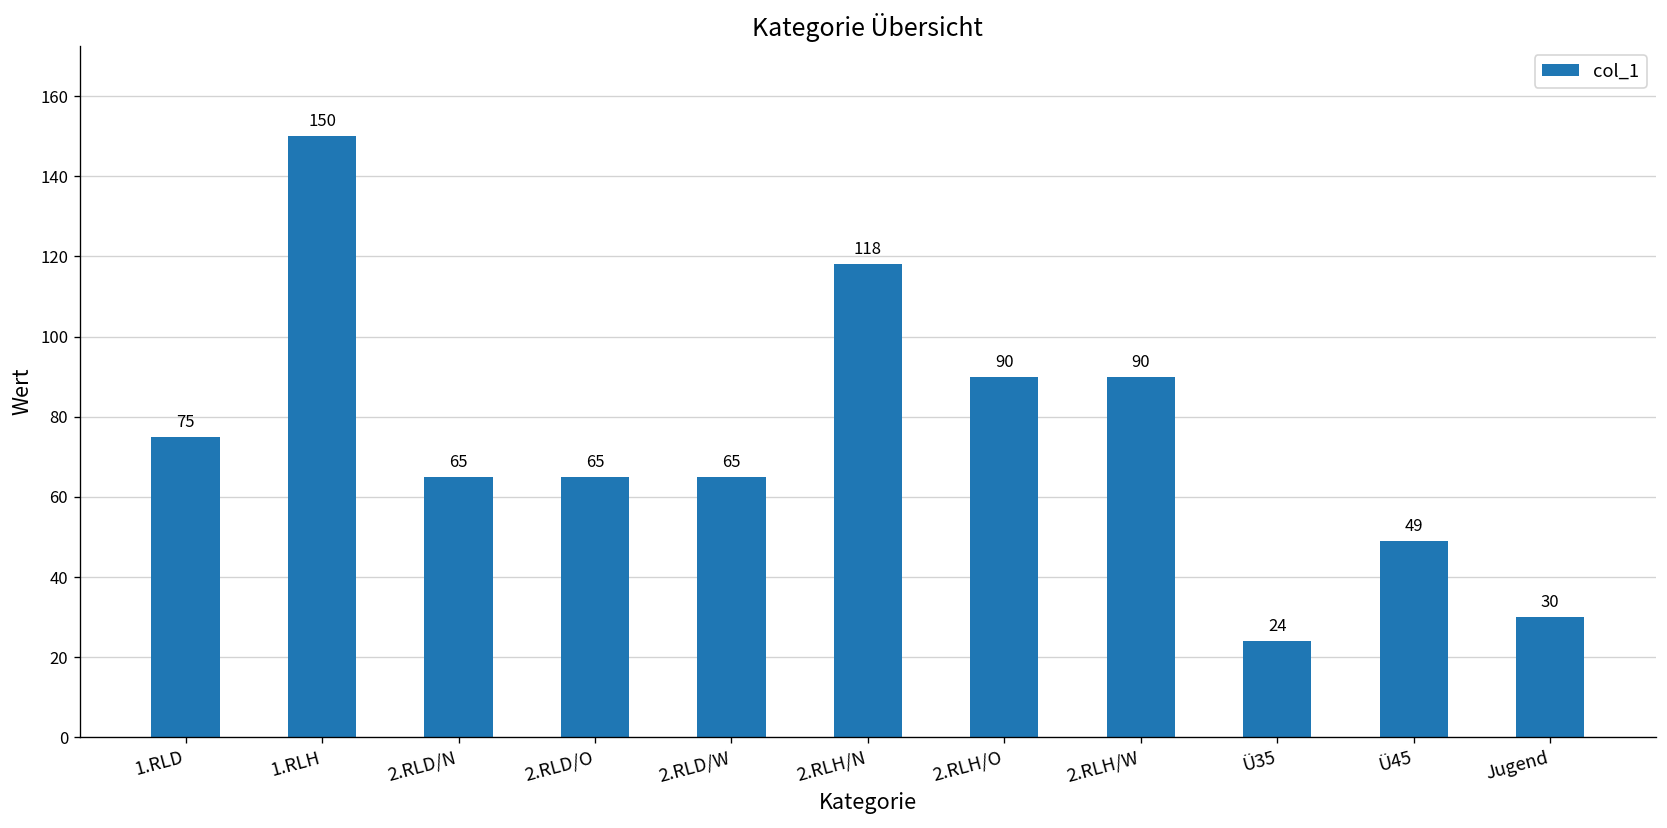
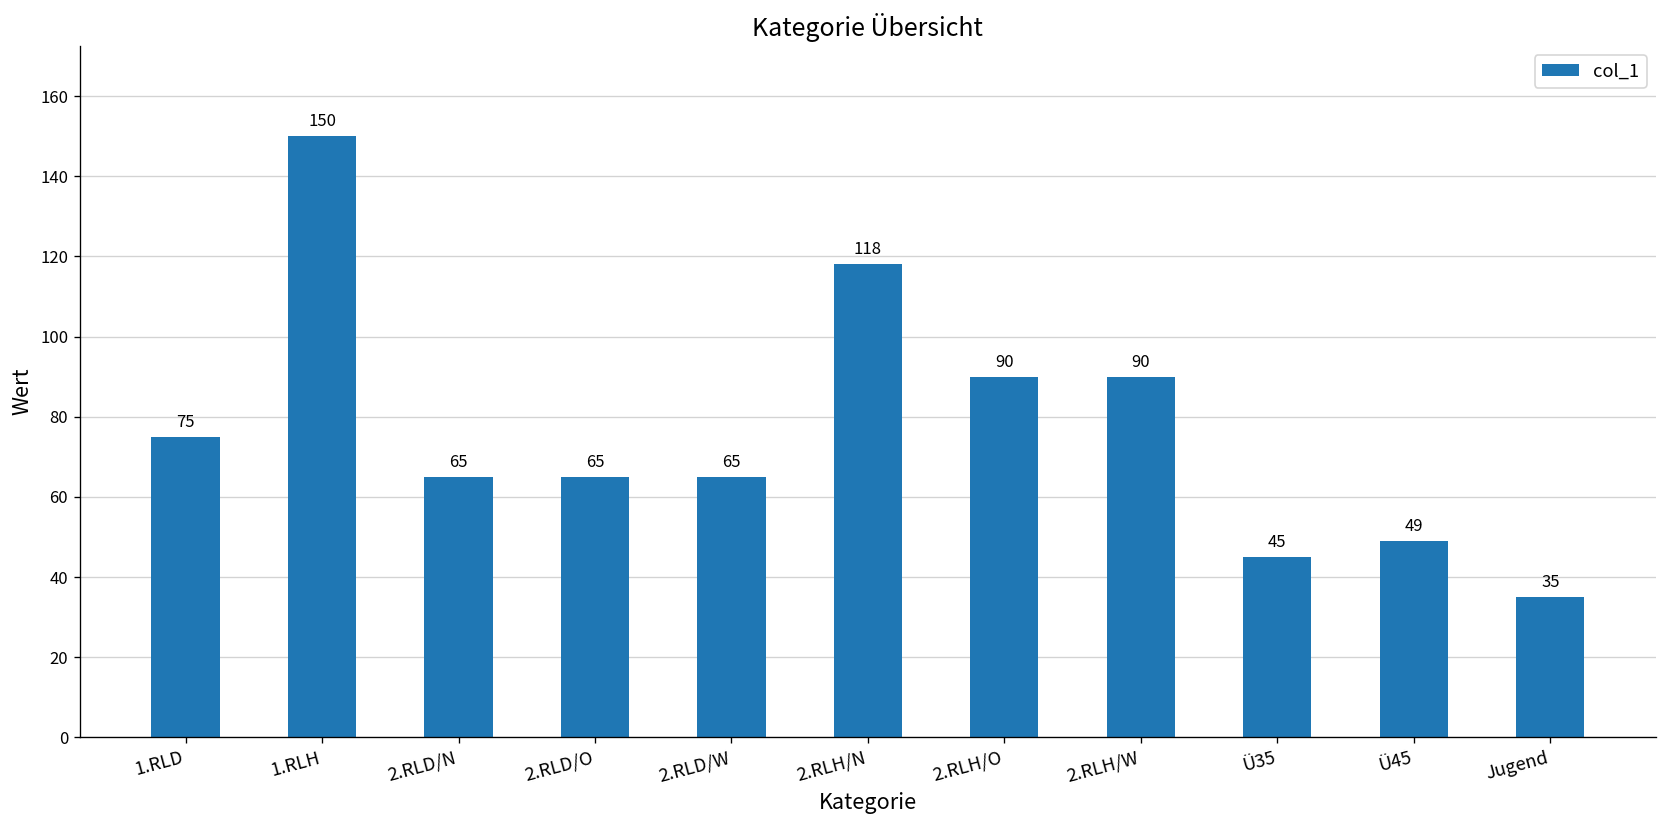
  {
    "1.RLD": 75,
    "1.RLH": 150,
    "2.RLD/N": 65,
    "2.RLD/O": 65,
    "2.RLD/W": 65,
    "2.RLH/N": 118,
    "2.RLH/O": 90,
    "2.RLH/W": 90,
-   "Ü35": 24,
+   "Ü35": 45,
    "Ü45": 49,
-   "Jugend": 30
+   "Jugend": 35
  }
